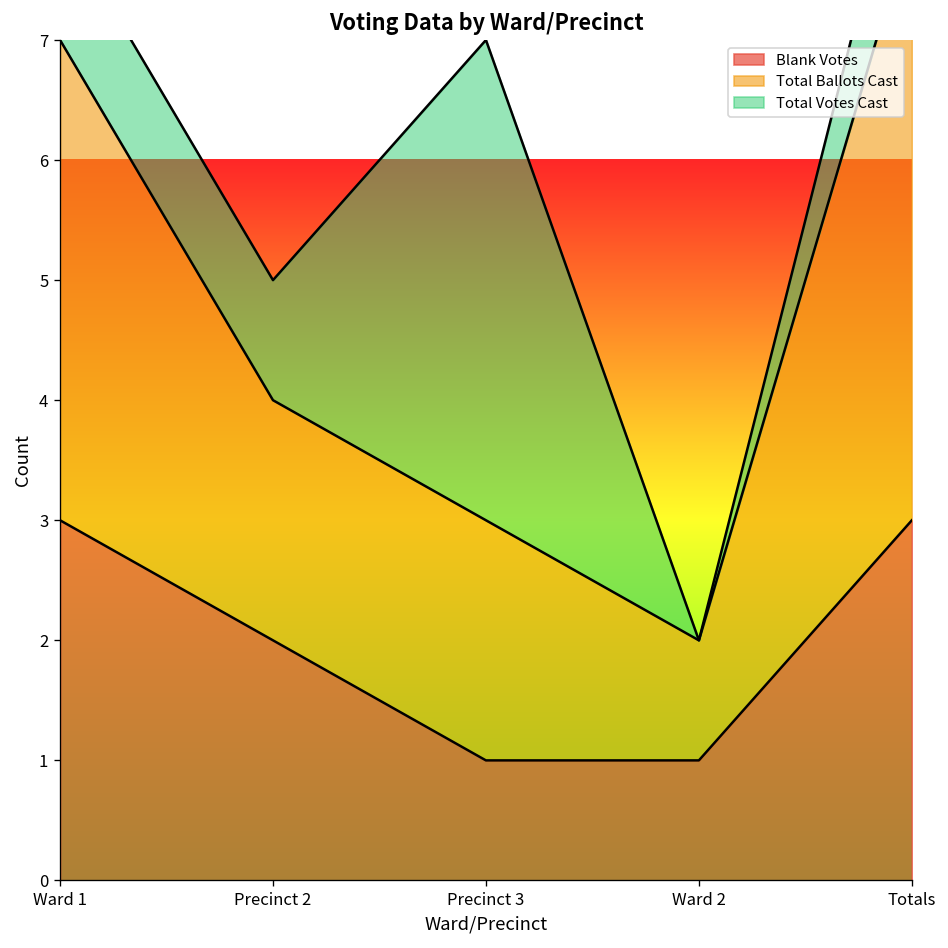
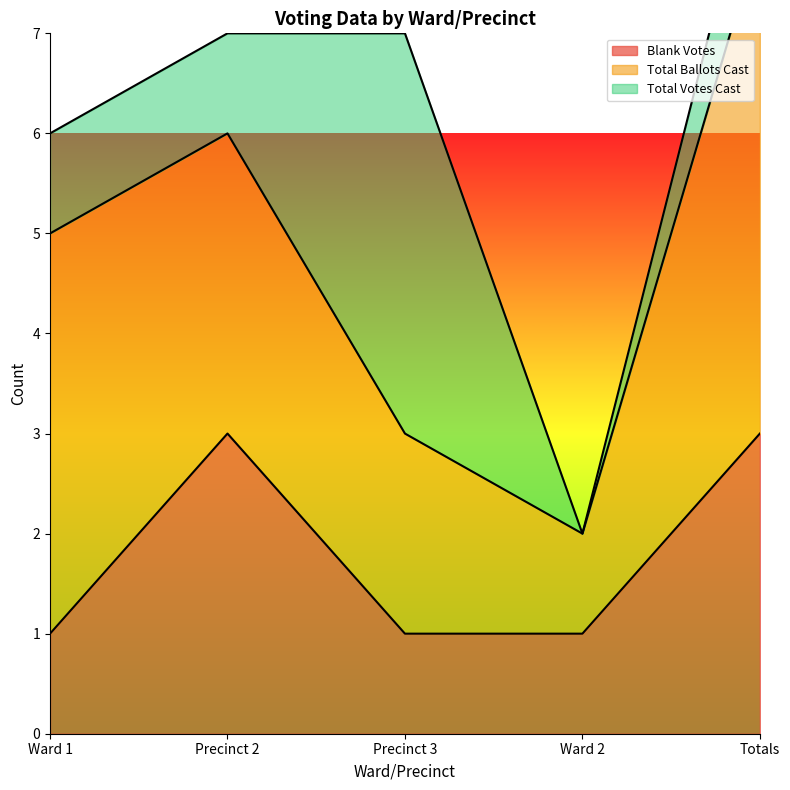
  {
    "Blank Votes": {
-     "Ward 1": 3,
-     "Precinct 2": 2,
+     "Ward 1": 1,
+     "Precinct 2": 3,
      "Precinct 3": 1,
      "Ward 2": 1,
      "Totals": 3
    },
    "Total Ballots Cast": {
      "Ward 1": 4.00,
-     "Precinct 2": 4.00
+     "Precinct 2": 6.00
    },
    "Total Votes Cast": {
      "Precinct 2": 1.00
    }
  }
